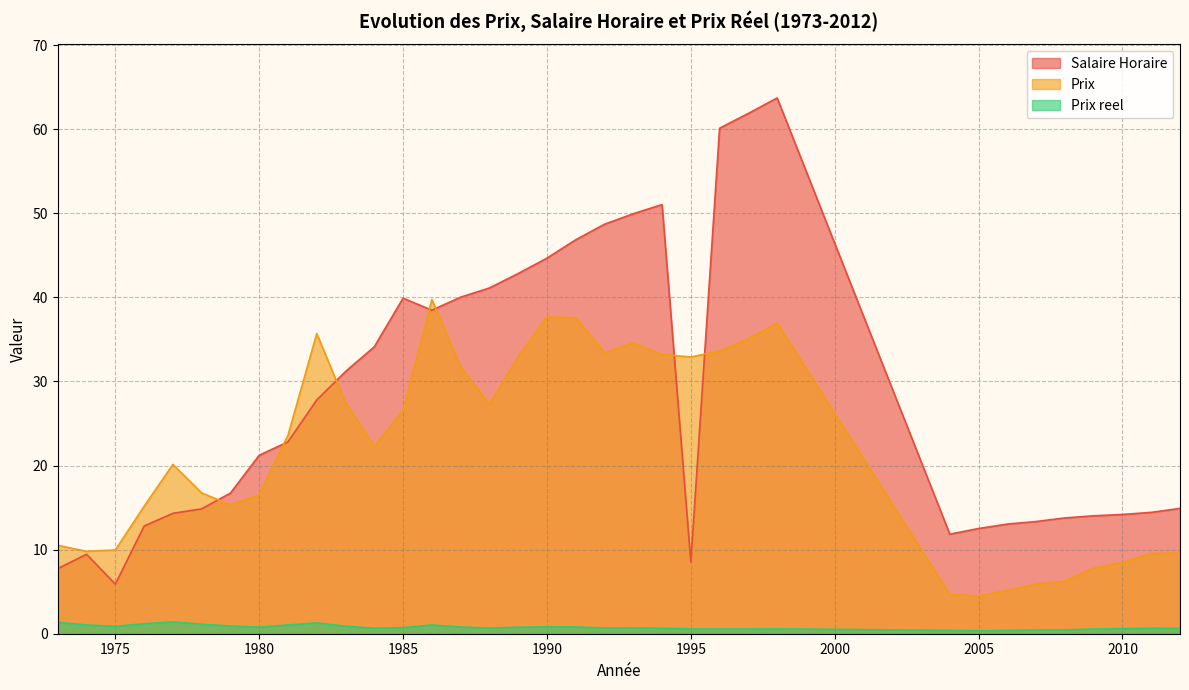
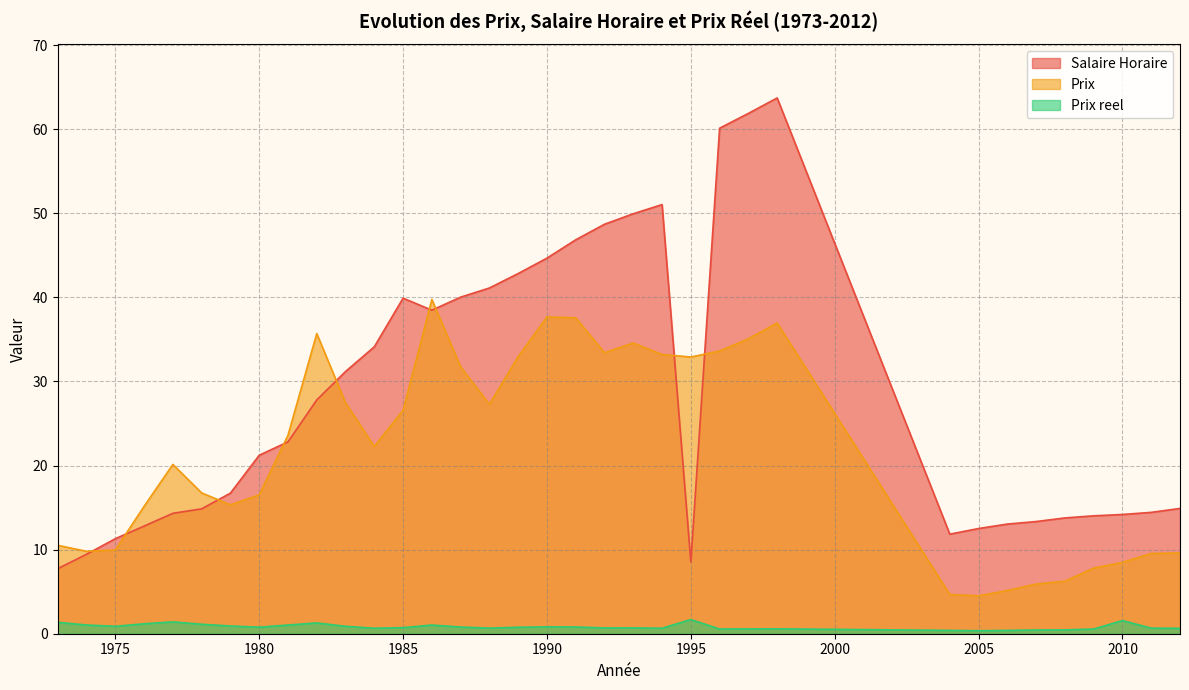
  {
    "Salaire Horaire": {
-     "1975": 6,
+     "1975": 11,
      "1980": 21,
      "1985": 40,
      "1990": 45,
      "1995": 9,
      "2005": 13,
      "2010": 14
    },
    "Prix": {
      "1975": 10,
      "1980": 17,
      "1985": 27,
      "1990": 38,
      "1995": 33,
      "2005": 5,
      "2010": 8
    },
    "Prix reel": {
      "1975": 1,
      "1980": 1,
      "1985": 1,
      "1990": 1,
-     "1995": 1,
+     "1995": 2,
      "2005": 0,
-     "2010": 1
+     "2010": 2
    }
  }
